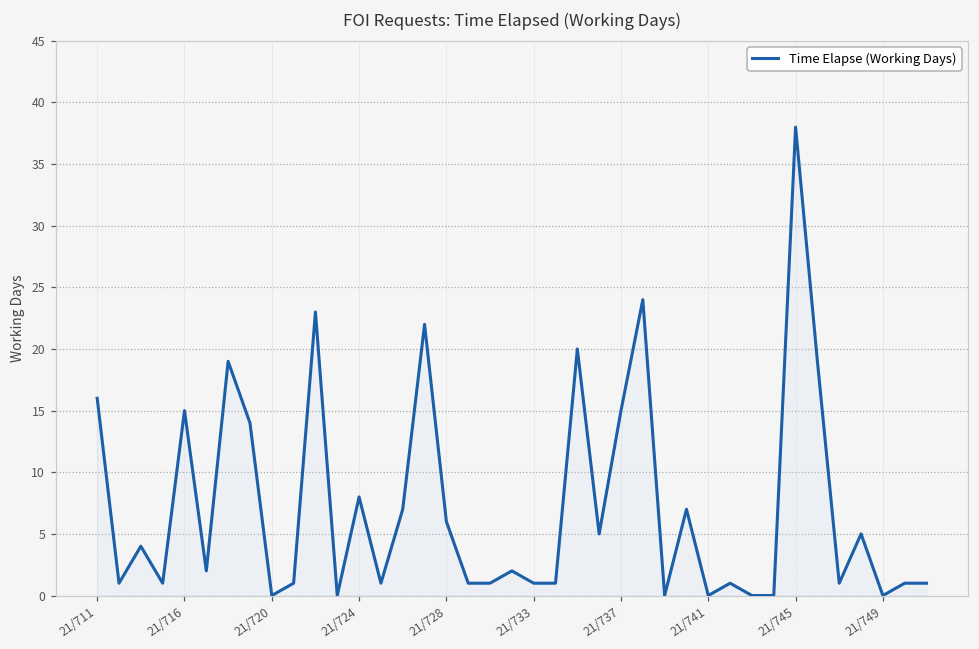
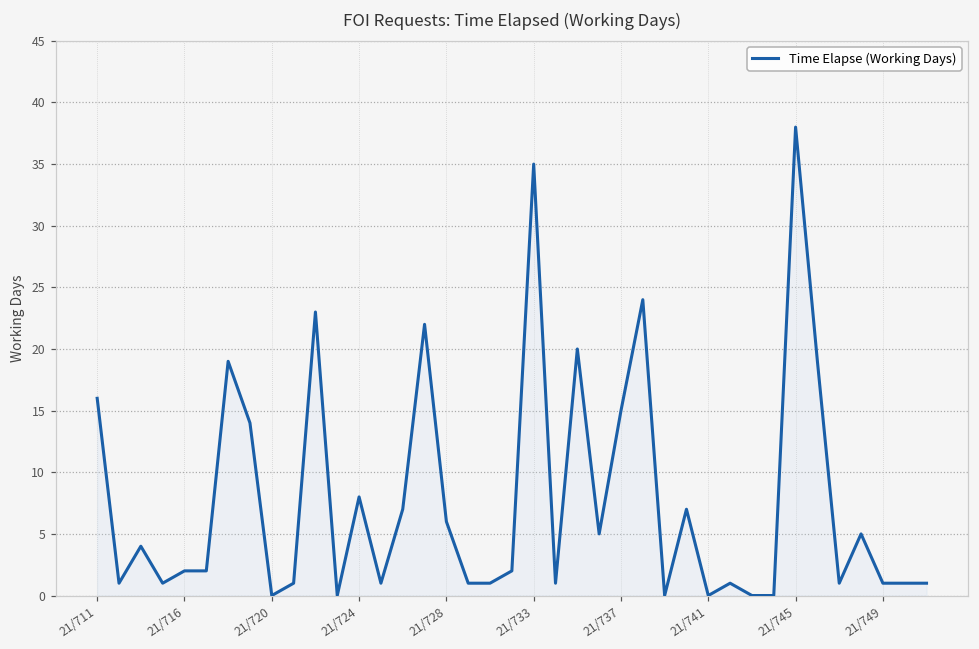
  {
    "21/711": 16,
-   "21/716": 15,
+   "21/716": 2,
    "21/720": 0,
    "21/724": 8,
    "21/728": 6,
-   "21/733": 1,
+   "21/733": 35,
    "21/737": 15,
    "21/741": 0,
    "21/745": 38,
-   "21/749": 0
+   "21/749": 1
  }
